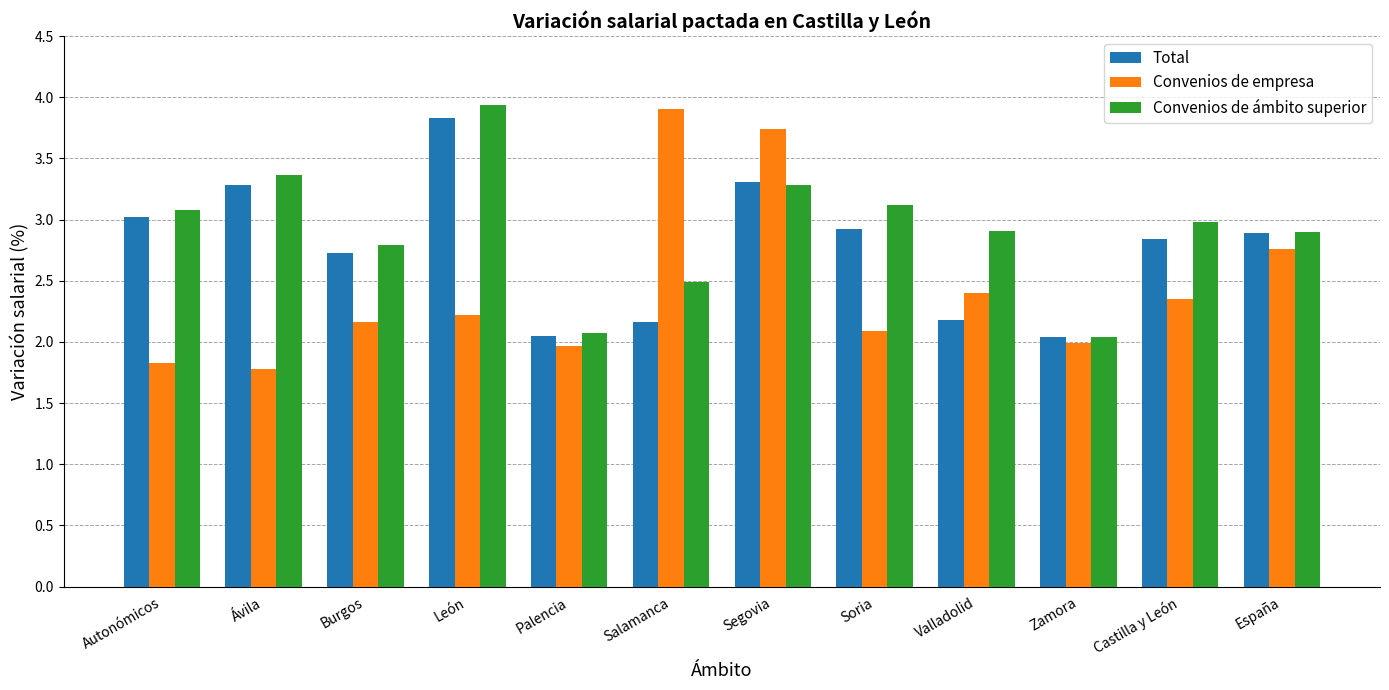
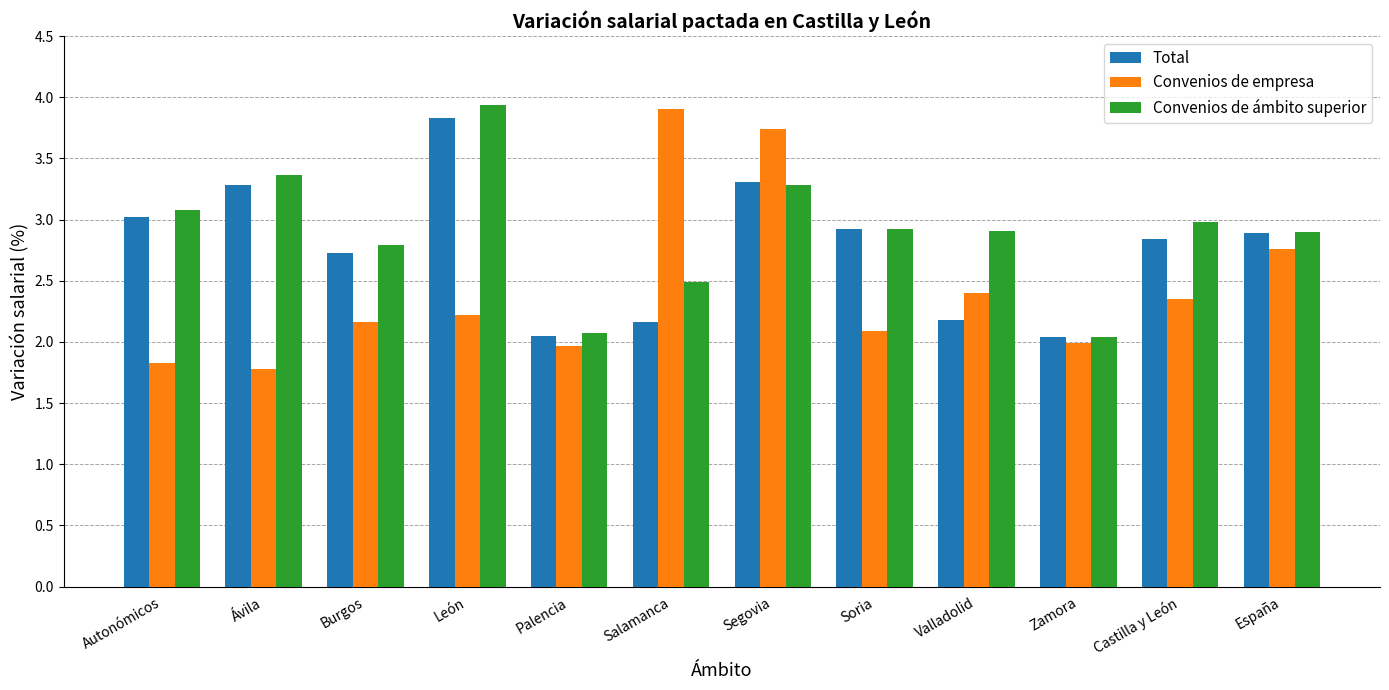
  {
    "Total": {
      "Autonómicos": 3.02,
      "Ávila": 3.28,
      "Burgos": 2.73,
      "León": 3.83,
      "Palencia": 2.05,
      "Salamanca": 2.16,
      "Segovia": 3.31,
      "Soria": 2.92,
      "Valladolid": 2.18,
      "Zamora": 2.04,
      "Castilla y León": 2.84,
      "España": 2.89
    },
    "Convenios de empresa": {
      "Autonómicos": 1.83,
      "Ávila": 1.78,
      "Burgos": 2.16,
      "León": 2.22,
      "Palencia": 1.97,
      "Salamanca": 3.90,
      "Segovia": 3.74,
      "Soria": 2.09,
      "Valladolid": 2.40,
      "Zamora": 1.99,
      "Castilla y León": 2.35,
      "España": 2.76
    },
    "Convenios de ámbito superior": {
      "Autonómicos": 3.08,
      "Ávila": 3.36,
      "Burgos": 2.79,
      "León": 3.94,
      "Palencia": 2.07,
      "Salamanca": 2.49,
      "Segovia": 3.28,
-     "Soria": 3.12,
+     "Soria": 2.92,
      "Valladolid": 2.91,
      "Zamora": 2.04,
      "Castilla y León": 2.98,
      "España": 2.90
    }
  }
